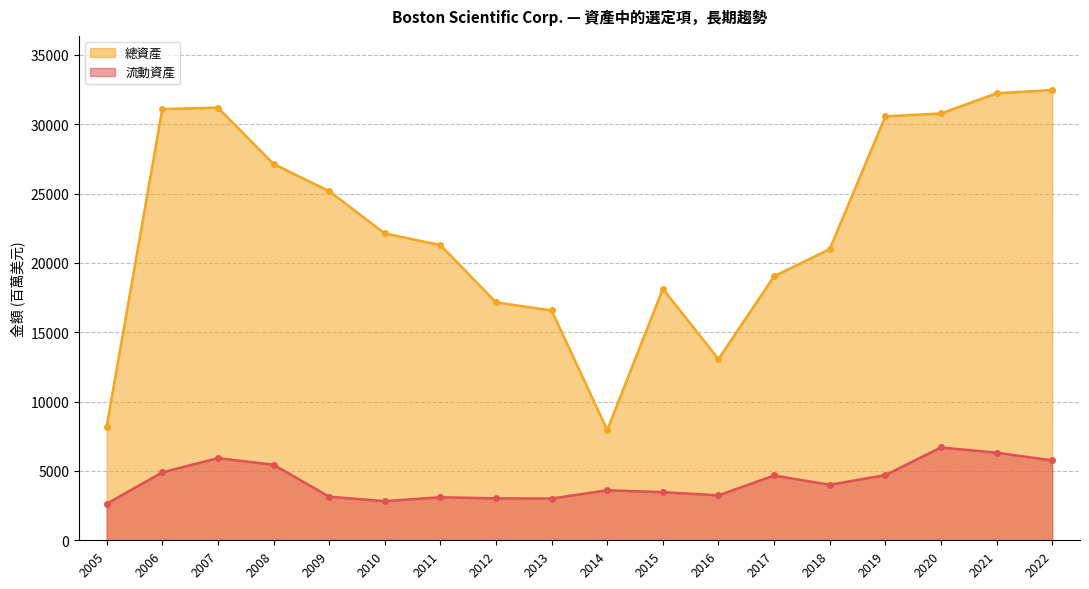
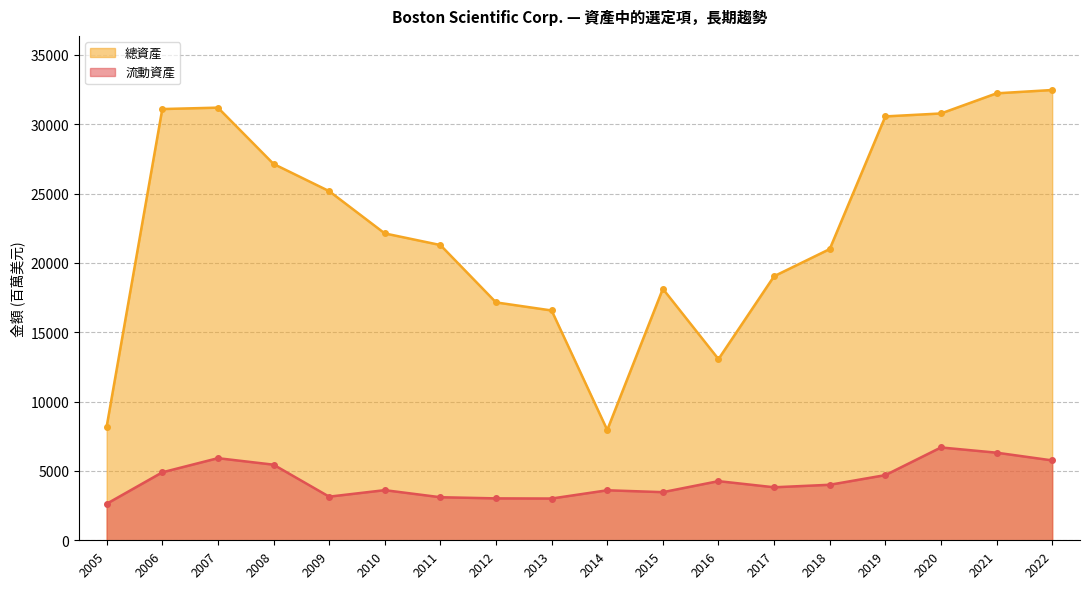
  {
    "總資產": {
      "2005": 8200,
      "2006": 31100,
      "2007": 31200,
      "2008": 27100,
      "2009": 25200,
      "2010": 22100,
      "2011": 21300,
      "2012": 17200,
      "2013": 16600,
      "2014": 8000,
      "2015": 18100,
      "2016": 13100,
      "2017": 19000,
      "2018": 21000,
      "2019": 30600,
      "2020": 30800,
      "2021": 32200,
      "2022": 32500
    },
    "流動資產": {
      "2005": 2600,
      "2006": 4900,
      "2007": 5900,
      "2008": 5500,
      "2009": 3100,
-     "2010": 2800,
+     "2010": 3600,
      "2011": 3100,
      "2012": 3000,
      "2013": 3000,
      "2014": 3600,
      "2015": 3500,
-     "2016": 3200,
-     "2017": 4700,
+     "2016": 4300,
+     "2017": 3800,
      "2018": 4000,
      "2019": 4700,
      "2020": 6700,
      "2021": 6300,
      "2022": 5800
    }
  }
